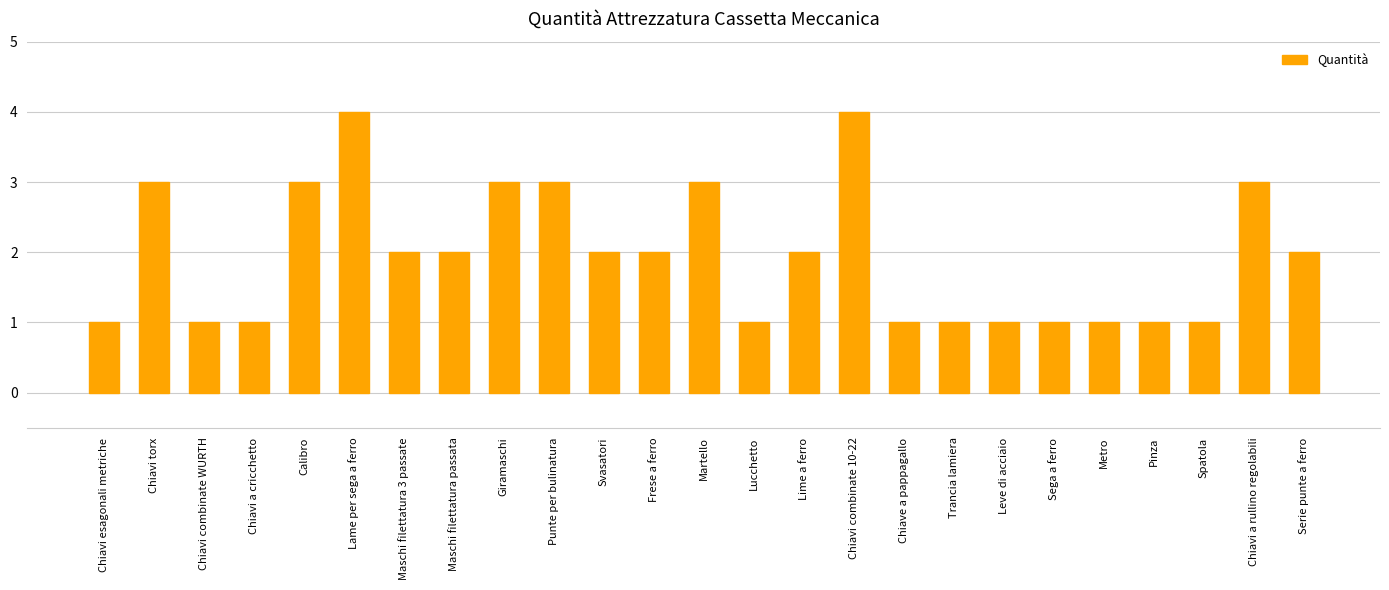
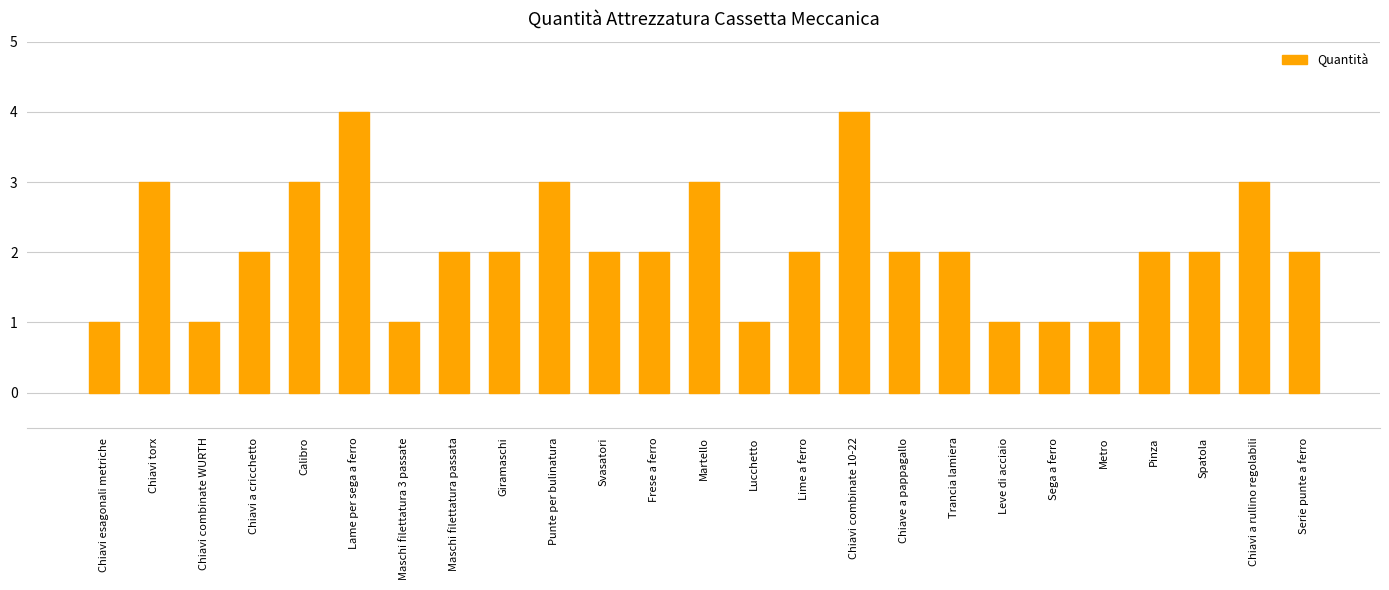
  {
    "Chiavi esagonali metriche": 1,
    "Chiavi torx": 3,
    "Chiavi combinate WURTH": 1,
-   "Chiavi a cricchetto": 1,
+   "Chiavi a cricchetto": 2,
    "Calibro": 3,
    "Lame per sega a ferro": 4,
-   "Maschi filettatura 3 passate": 2,
+   "Maschi filettatura 3 passate": 1,
    "Maschi filettatura passata": 2,
-   "Giramaschi": 3,
+   "Giramaschi": 2,
    "Punte per bulinatura": 3,
    "Svasatori": 2,
    "Frese a ferro": 2,
    "Martello": 3,
    "Lucchetto": 1,
    "Lime a ferro": 2,
    "Chiavi combinate 10-22": 4,
-   "Chiave a pappagallo": 1,
-   "Trancia lamiera": 1,
+   "Chiave a pappagallo": 2,
+   "Trancia lamiera": 2,
    "Leve di acciaio": 1,
    "Sega a ferro": 1,
    "Metro": 1,
-   "Pinza": 1,
-   "Spatola": 1,
+   "Pinza": 2,
+   "Spatola": 2,
    "Chiavi a rullino regolabili": 3,
    "Serie punte a ferro": 2
  }
